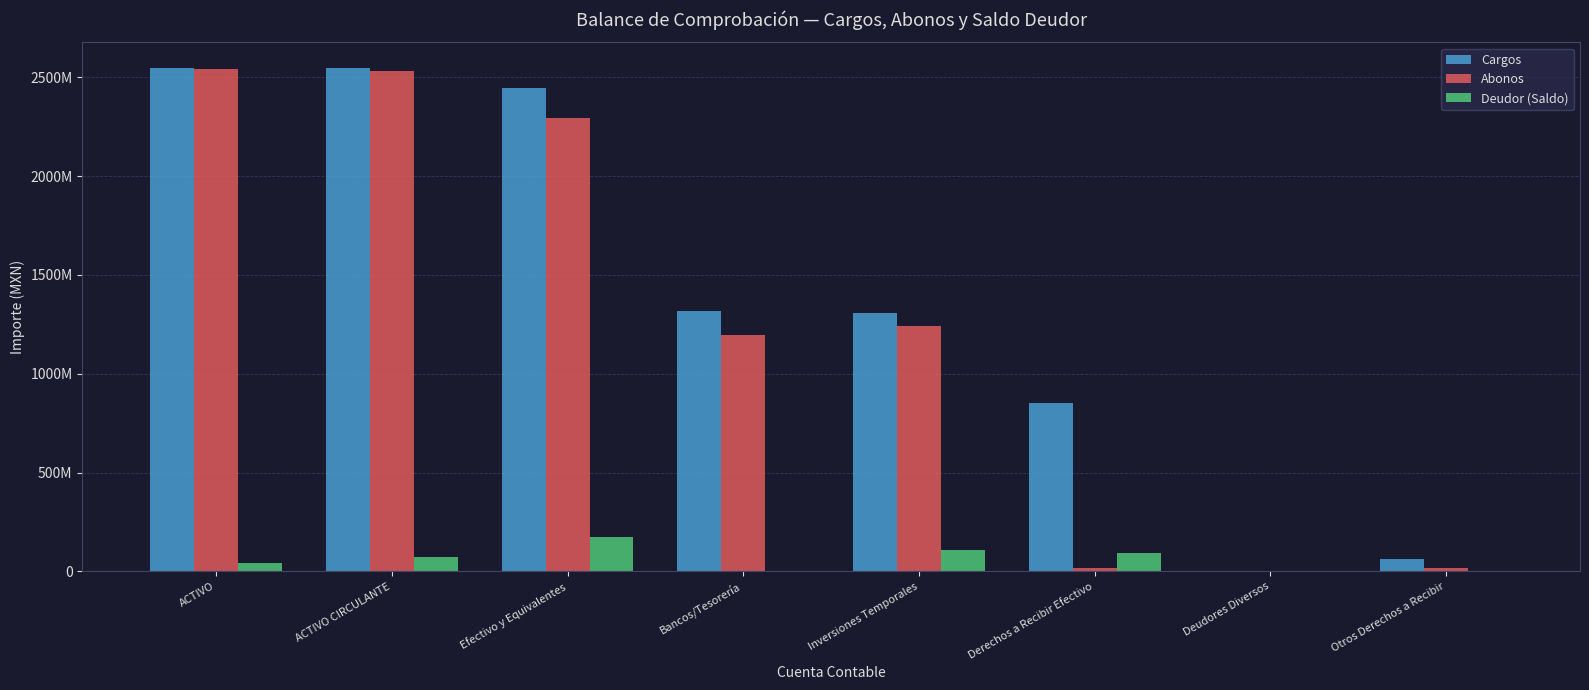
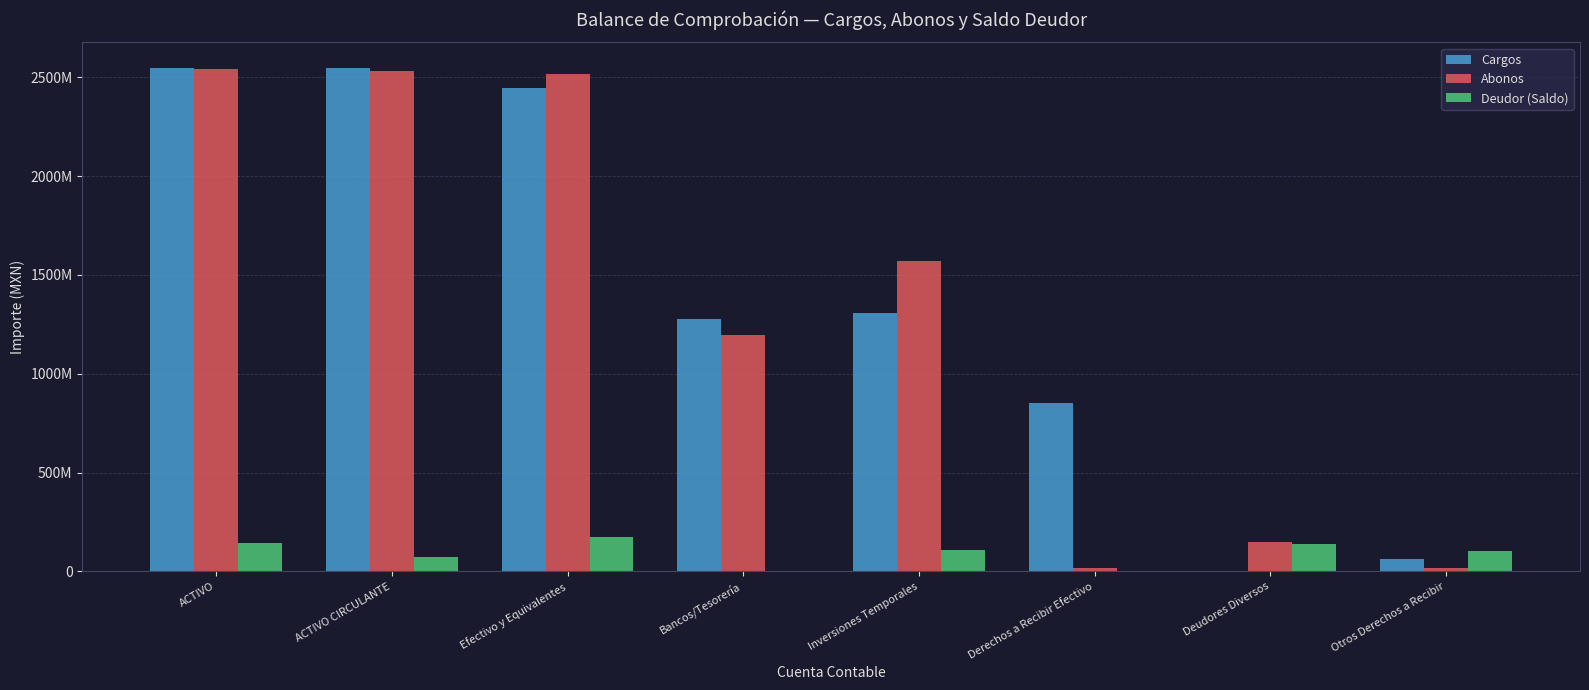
  {
    "Cargos": {
      "ACTIVO": 2550000000,
      "ACTIVO CIRCULANTE": 2550000000,
      "Efectivo y Equivalentes": 2440000000,
-     "Bancos/Tesorería": 1320000000,
+     "Bancos/Tesorería": 1280000000,
      "Inversiones Temporales": 1310000000,
      "Derechos a Recibir Efectivo": 850000000,
      "Otros Derechos a Recibir": 70000000
    },
    "Abonos": {
      "ACTIVO": 2540000000,
      "ACTIVO CIRCULANTE": 2530000000,
-     "Efectivo y Equivalentes": 2300000000,
+     "Efectivo y Equivalentes": 2520000000,
      "Bancos/Tesorería": 1190000000,
-     "Inversiones Temporales": 1240000000,
+     "Inversiones Temporales": 1570000000,
      "Derechos a Recibir Efectivo": 20000000,
-     "Deudores Diversos": 0,
+     "Deudores Diversos": 150000000,
      "Otros Derechos a Recibir": 20000000
    },
    "Deudor (Saldo)": {
-     "ACTIVO": 40000000,
+     "ACTIVO": 150000000,
      "ACTIVO CIRCULANTE": 70000000,
      "Efectivo y Equivalentes": 180000000,
      "Inversiones Temporales": 110000000,
-     "Derechos a Recibir Efectivo": 90000000,
-     "Deudores Diversos": 0,
-     "Otros Derechos a Recibir": 0
+     "Derechos a Recibir Efectivo": 0,
+     "Deudores Diversos": 140000000,
+     "Otros Derechos a Recibir": 100000000
    }
  }
